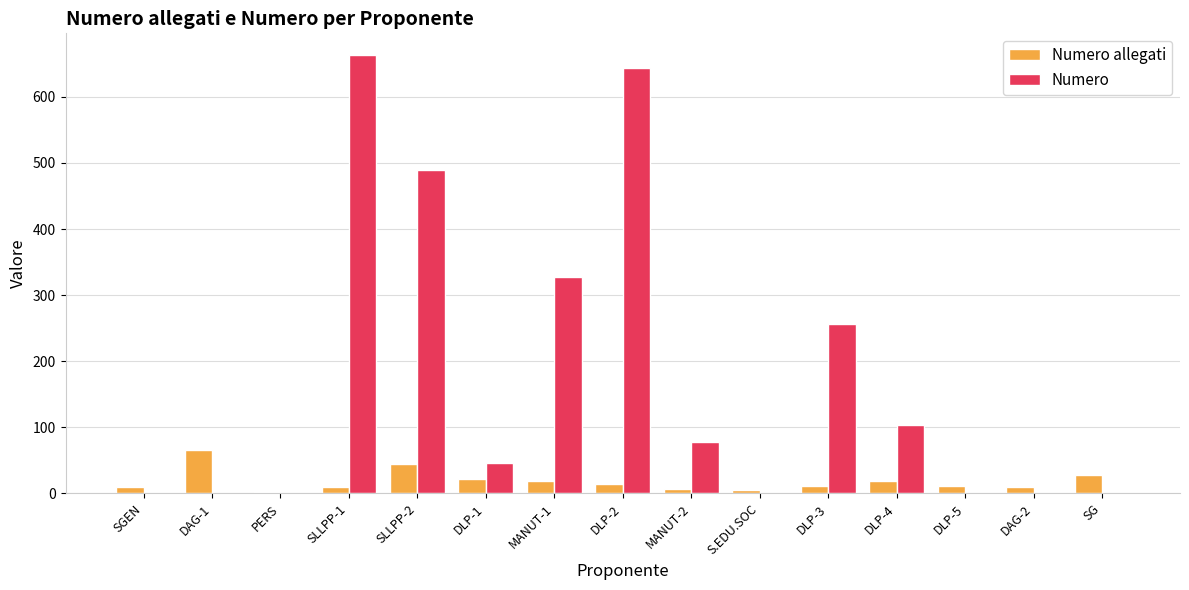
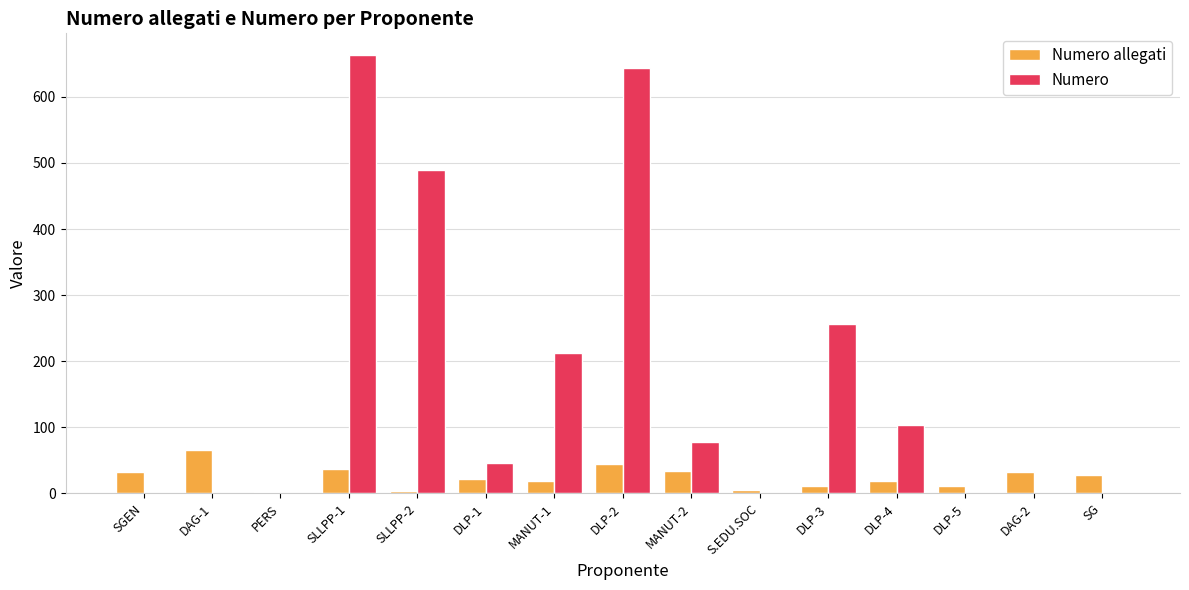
  {
    "Numero allegati": {
-     "SGEN": 10,
+     "SGEN": 30,
      "DAG-1": 70,
-     "SLLPP-1": 10,
-     "SLLPP-2": 50,
+     "SLLPP-1": 40,
+     "SLLPP-2": 0,
      "DLP-1": 20,
      "MANUT-1": 20,
-     "DLP-2": 10,
-     "MANUT-2": 10,
+     "DLP-2": 40,
+     "MANUT-2": 30,
      "S.EDU.SOC": 10,
      "DLP-3": 10,
      "DLP-4": 20,
      "DLP-5": 10,
-     "DAG-2": 10,
+     "DAG-2": 30,
      "SG": 30
    },
    "Numero": {
      "SGEN": 0,
      "DAG-1": 0,
      "PERS": 0,
      "SLLPP-1": 660,
      "SLLPP-2": 490,
      "DLP-1": 50,
-     "MANUT-1": 330,
+     "MANUT-1": 210,
      "DLP-2": 640,
      "MANUT-2": 80,
      "S.EDU.SOC": 0,
      "DLP-3": 260,
      "DLP-4": 100,
      "DLP-5": 0,
      "DAG-2": 0,
      "SG": 0
    }
  }
